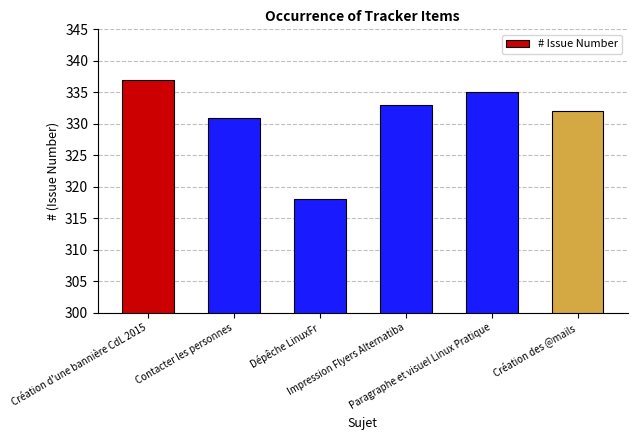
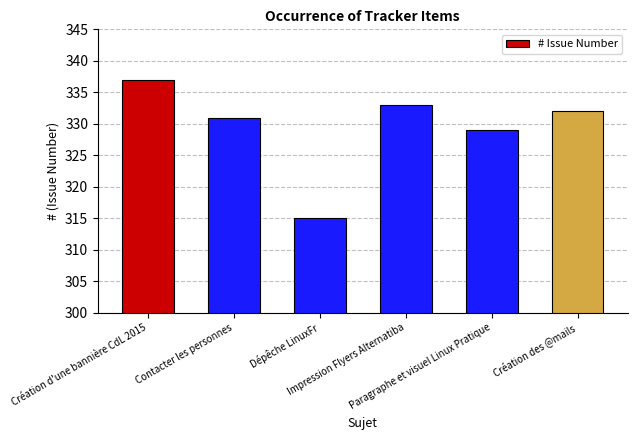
  {
    "Création d'une bannière CdL 2015": 337,
    "Contacter les personnes": 331,
-   "Dépêche LinuxFr": 318,
+   "Dépêche LinuxFr": 315,
    "Impression Flyers Alternatiba": 333,
-   "Paragraphe et visuel Linux Pratique": 335,
+   "Paragraphe et visuel Linux Pratique": 329,
    "Création des @mails": 332
  }
